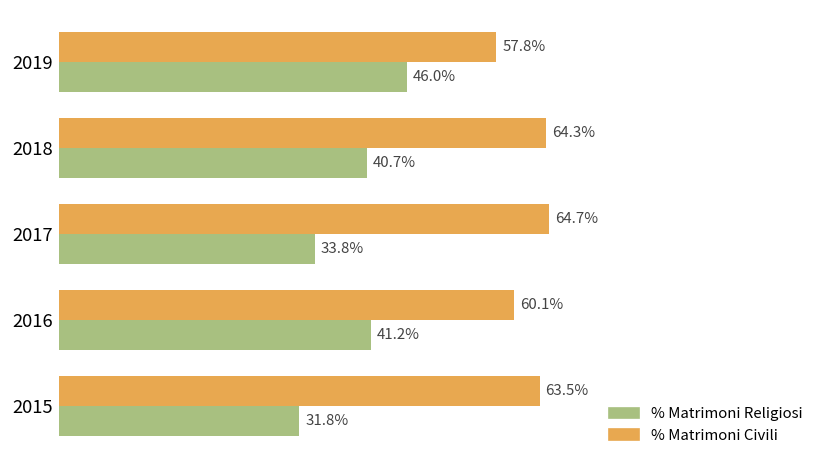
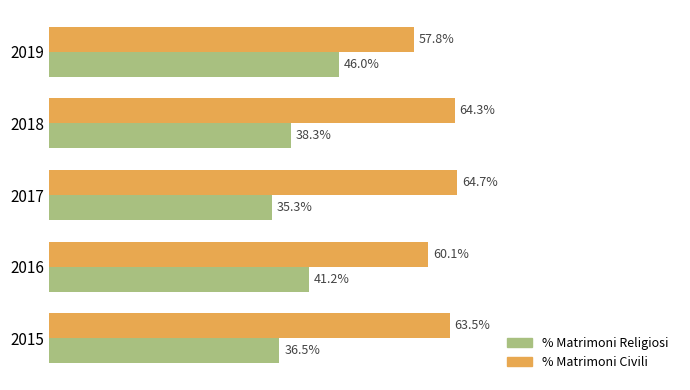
  {
    "% Matrimoni Religiosi": {
      "2019": "46.0%",
-     "2018": "40.7%",
-     "2017": "33.8%",
+     "2018": "38.3%",
+     "2017": "35.3%",
      "2016": "41.2%",
-     "2015": "31.8%"
+     "2015": "36.5%"
    },
    "% Matrimoni Civili": {
      "2019": "57.8%",
      "2018": "64.3%",
      "2017": "64.7%",
      "2016": "60.1%",
      "2015": "63.5%"
    }
  }
